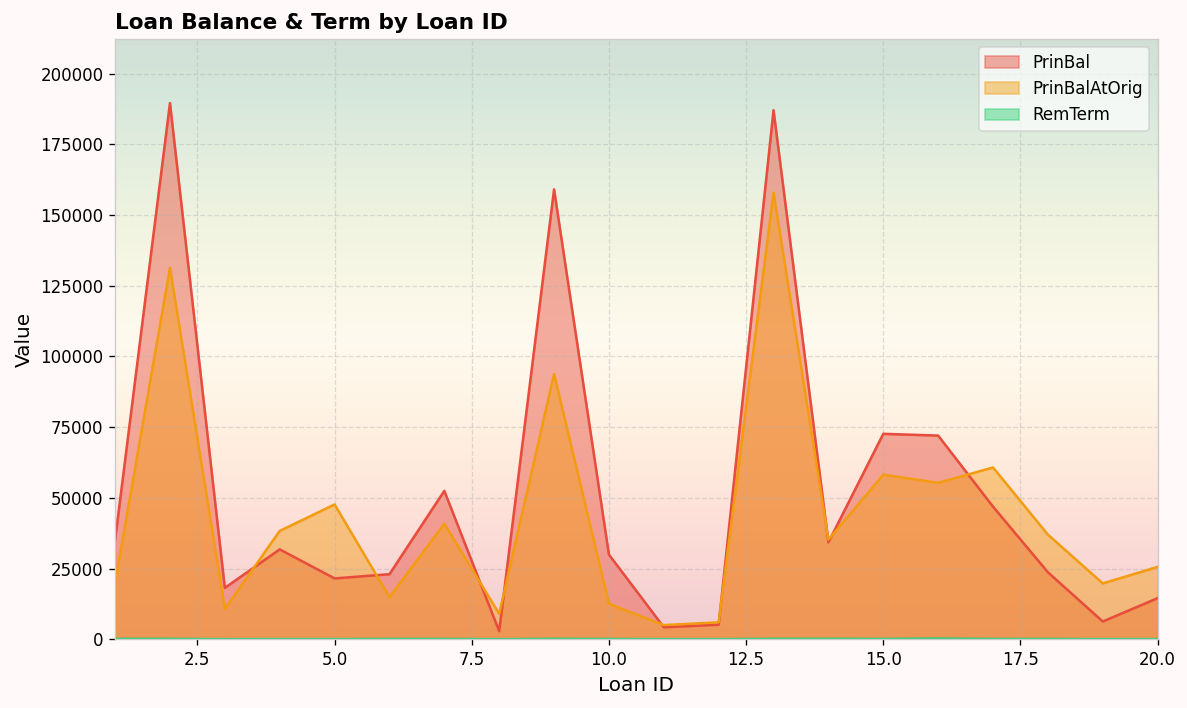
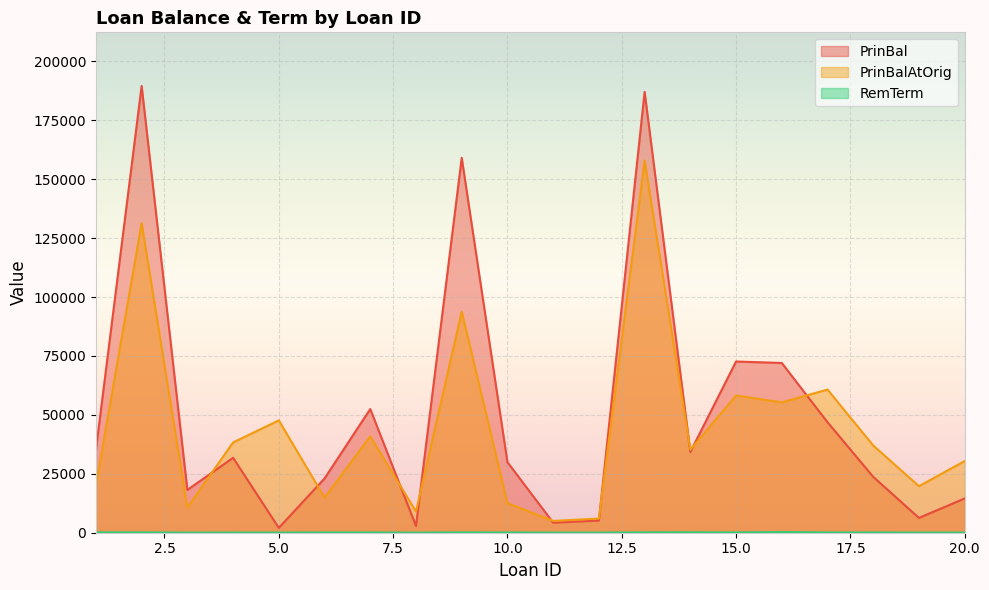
  {
    "PrinBal": {
-     "5.0": 22000,
+     "5.0": 2000,
      "10.0": 30000,
      "15.0": 73000,
      "20.0": 15000
    },
    "PrinBalAtOrig": {
      "5.0": 48000,
      "10.0": 13000,
      "15.0": 58000,
-     "20.0": 26000
+     "20.0": 30000
    },
    "RemTerm": {
      "5.0": 0,
      "10.0": 0,
      "15.0": 0,
      "20.0": 0
    }
  }
